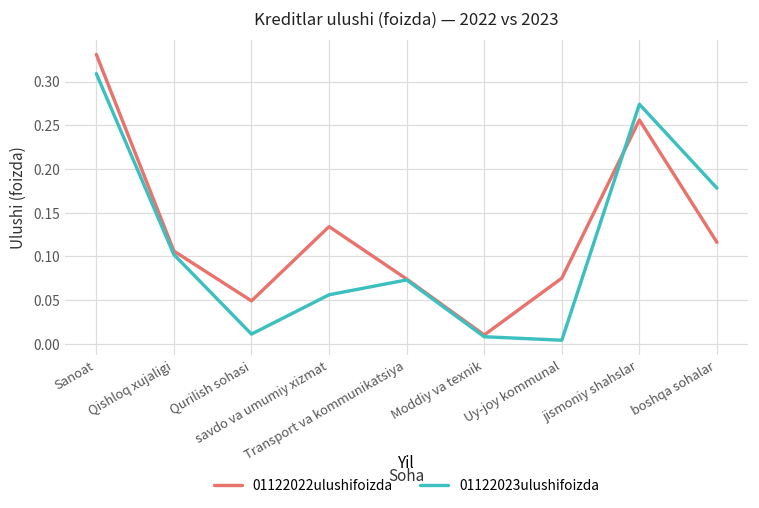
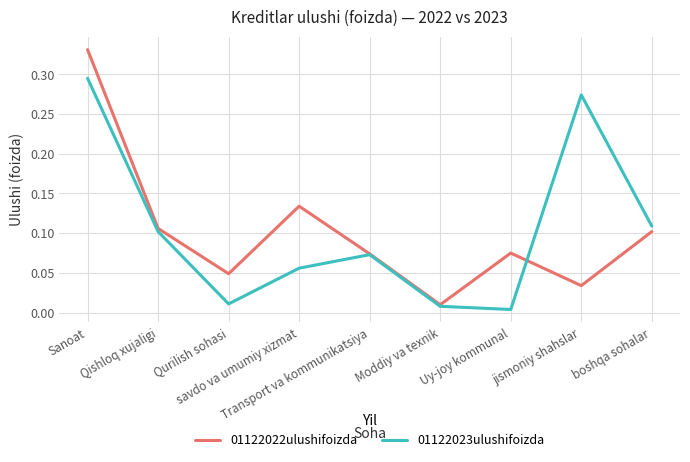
  {
    "01122022ulushifoizda": {
      "Sanoat": 0.33,
      "Qishloq xujaligi": 0.11,
      "Qurilish sohasi": 0.05,
      "savdo va umumiy xizmat": 0.13,
      "Uy-joy kommunal": 0.08,
-     "jismoniy shahslar": 0.26,
-     "boshqa sohalar": 0.12
+     "jismoniy shahslar": 0.03,
+     "boshqa sohalar": 0.10
    },
    "01122023ulushifoizda": {
-     "Sanoat": 0.31,
+     "Sanoat": 0.30,
      "Qishloq xujaligi": 0.10,
      "Qurilish sohasi": 0.01,
      "savdo va umumiy xizmat": 0.06,
      "Uy-joy kommunal": 0.00,
      "jismoniy shahslar": 0.27,
-     "boshqa sohalar": 0.18
+     "boshqa sohalar": 0.11
    }
  }
